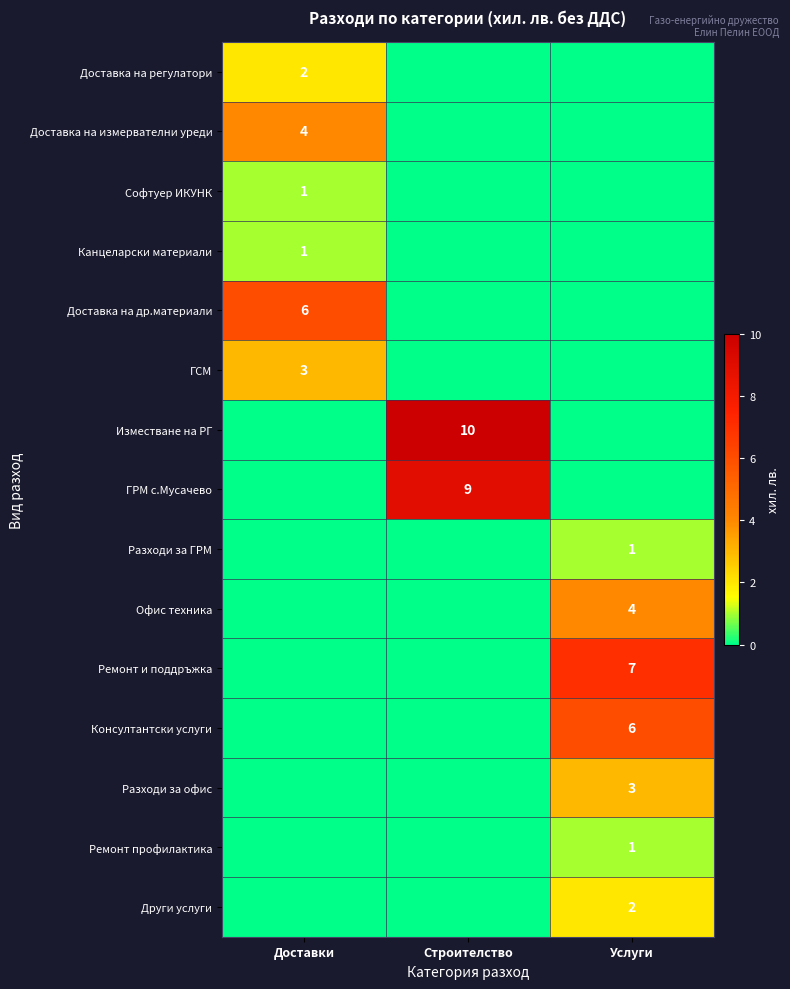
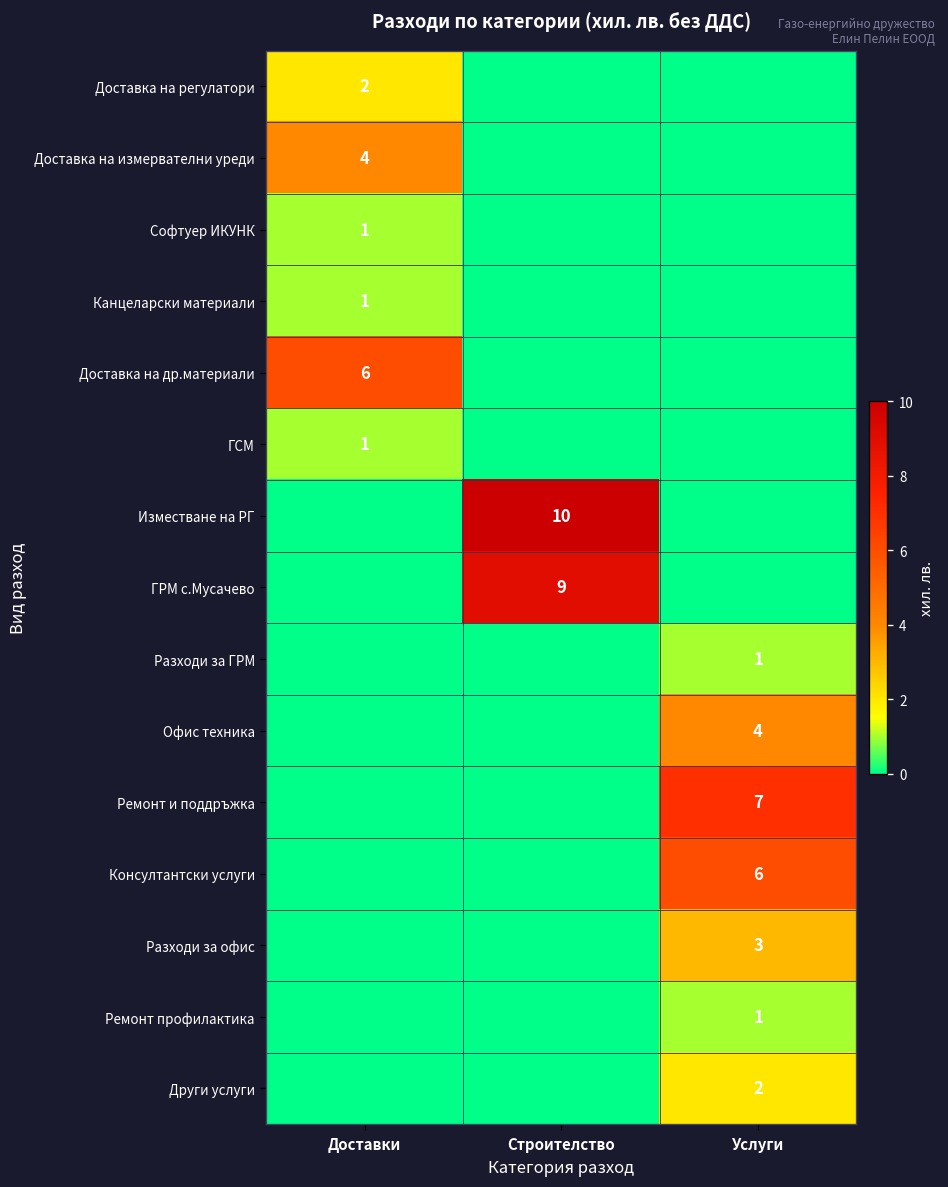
  {
    "Доставка на регулатори": {
      "Доставки": 2
    },
    "Доставка на измервателни уреди": {
      "Доставки": 4
    },
    "Софтуер ИКУНК": {
      "Доставки": 1
    },
    "Канцеларски материали": {
      "Доставки": 1
    },
    "Доставка на др.материали": {
      "Доставки": 6
    },
    "ГСМ": {
-     "Доставки": 3
+     "Доставки": 1
    },
    "Изместване на РГ": {
      "Строителство": 10
    },
    "ГРМ с.Мусачево": {
      "Строителство": 9
    },
    "Разходи за ГРМ": {
      "Услуги": 1
    },
    "Офис техника": {
      "Услуги": 4
    },
    "Ремонт и поддръжка": {
      "Услуги": 7
    },
    "Консултантски услуги": {
      "Услуги": 6
    },
    "Разходи за офис": {
      "Услуги": 3
    },
    "Ремонт профилактика": {
      "Услуги": 1
    },
    "Други услуги": {
      "Услуги": 2
    }
  }
